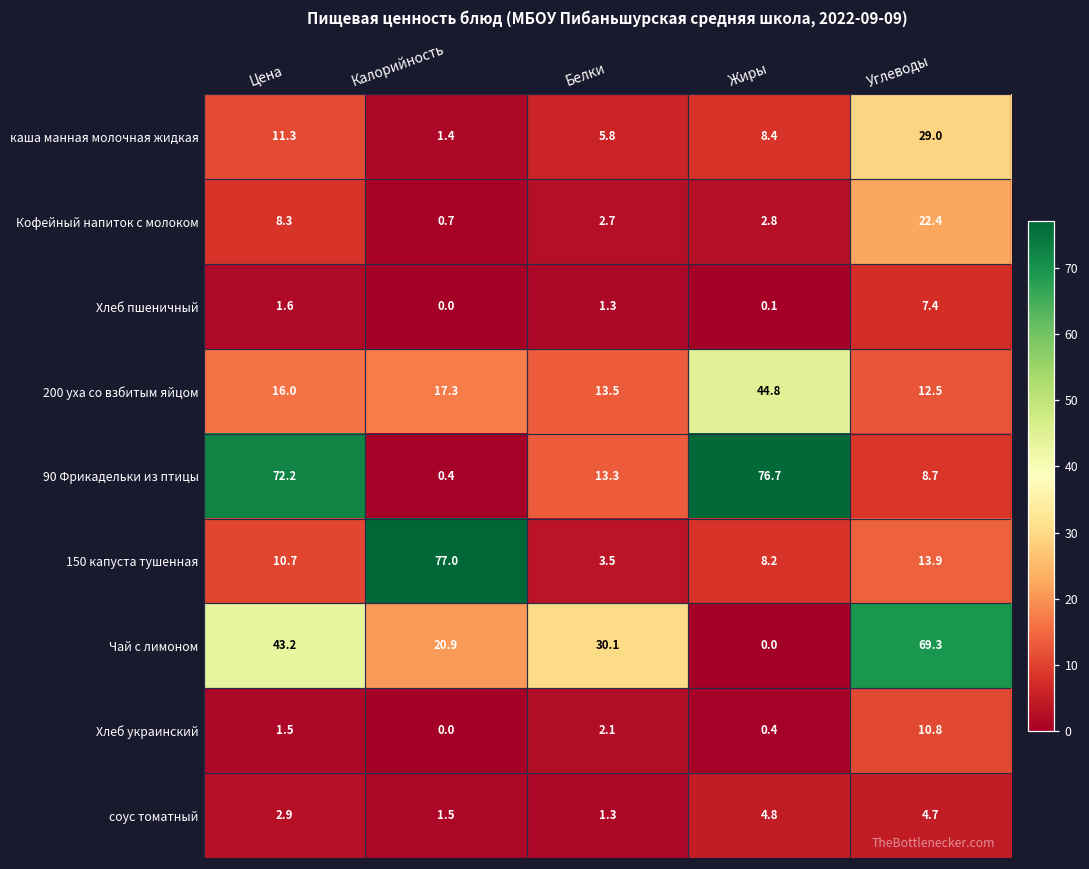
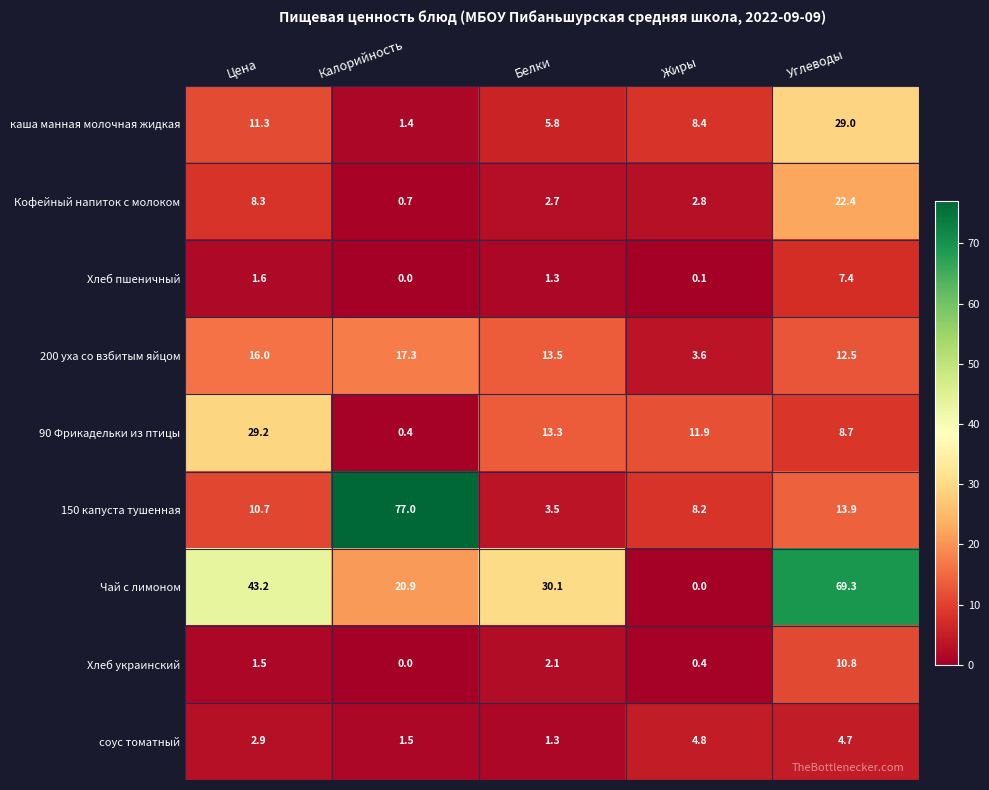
  {
    "каша манная молочная жидкая": {
      "Цена": 11.3,
      "Калорийность": 1.4,
      "Белки": 5.8,
      "Жиры": 8.4,
      "Углеводы": 29.0
    },
    "Кофейный напиток с молоком": {
      "Цена": 8.3,
      "Калорийность": 0.7,
      "Белки": 2.7,
      "Жиры": 2.8,
      "Углеводы": 22.4
    },
    "Хлеб пшеничный": {
      "Цена": 1.6,
      "Калорийность": 0.0,
      "Белки": 1.3,
      "Жиры": 0.1,
      "Углеводы": 7.4
    },
    "200 уха со взбитым яйцом": {
      "Цена": 16.0,
      "Калорийность": 17.3,
      "Белки": 13.5,
-     "Жиры": 44.8,
+     "Жиры": 3.6,
      "Углеводы": 12.5
    },
    "90 Фрикадельки из птицы": {
-     "Цена": 72.2,
+     "Цена": 29.2,
      "Калорийность": 0.4,
      "Белки": 13.3,
-     "Жиры": 76.7,
+     "Жиры": 11.9,
      "Углеводы": 8.7
    },
    "150 капуста тушенная": {
      "Цена": 10.7,
      "Калорийность": 77.0,
      "Белки": 3.5,
      "Жиры": 8.2,
      "Углеводы": 13.9
    },
    "Чай с лимоном": {
      "Цена": 43.2,
      "Калорийность": 20.9,
      "Белки": 30.1,
      "Жиры": 0.0,
      "Углеводы": 69.3
    },
    "Хлеб украинский": {
      "Цена": 1.5,
      "Калорийность": 0.0,
      "Белки": 2.1,
      "Жиры": 0.4,
      "Углеводы": 10.8
    },
    "соус томатный": {
      "Цена": 2.9,
      "Калорийность": 1.5,
      "Белки": 1.3,
      "Жиры": 4.8
    }
  }
